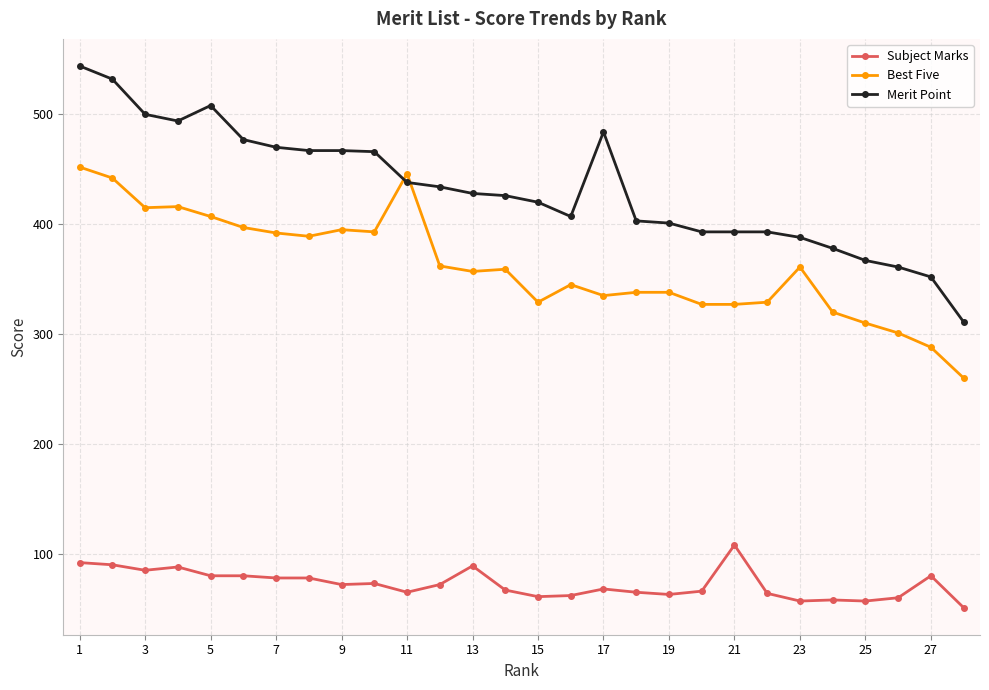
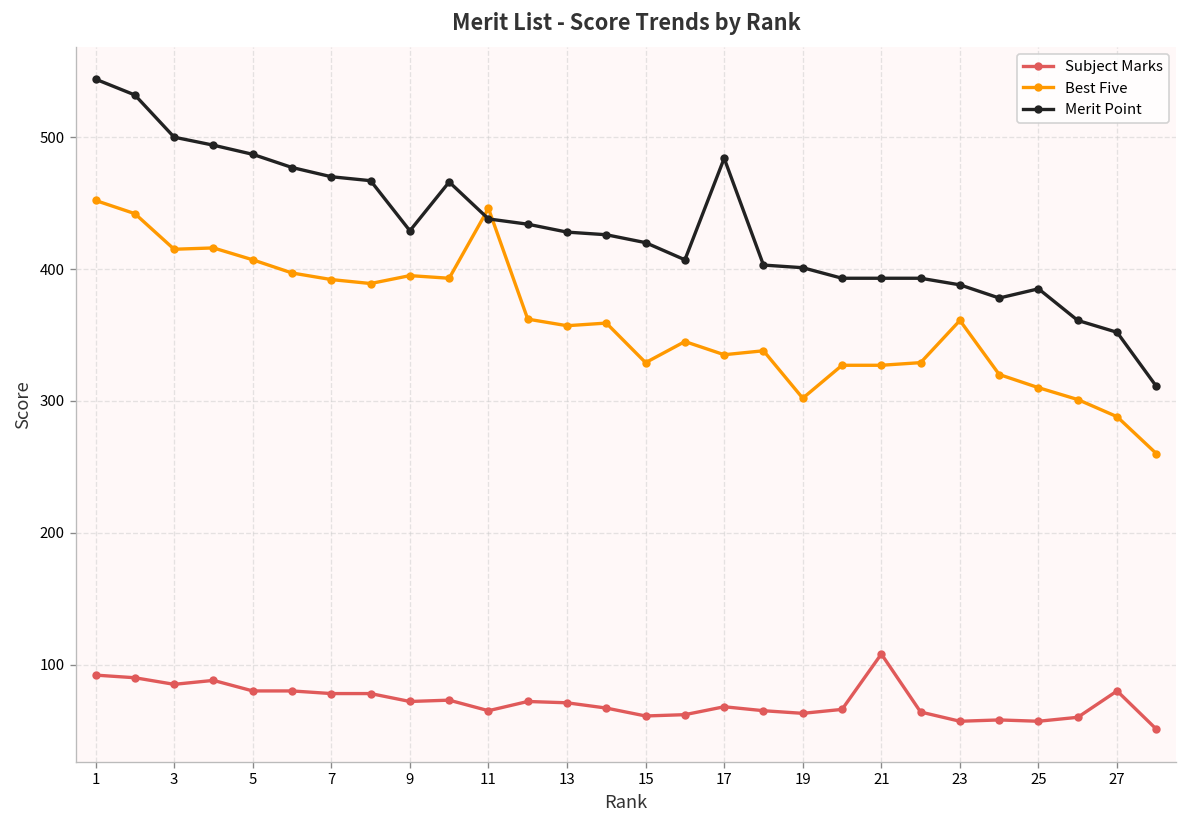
  {
    "Subject Marks": {
      "1": 92,
      "3": 85,
      "5": 80,
      "7": 78,
      "9": 72,
      "11": 65,
-     "13": 89,
+     "13": 71,
      "15": 61,
      "17": 68,
      "19": 63,
      "21": 108,
      "23": 57,
      "25": 57,
      "27": 80
    },
    "Best Five": {
      "1": 452,
      "3": 415,
      "5": 407,
      "7": 392,
      "9": 395,
      "11": 446,
      "13": 357,
      "15": 329,
      "17": 335,
-     "19": 338,
+     "19": 302,
      "21": 327,
      "23": 361,
      "25": 310,
      "27": 288
    },
    "Merit Point": {
      "1": 544,
      "3": 500,
-     "5": 508,
+     "5": 487,
      "7": 470,
-     "9": 467,
+     "9": 429,
      "11": 438,
      "13": 428,
      "15": 420,
      "17": 484,
      "19": 401,
      "21": 393,
      "23": 388,
-     "25": 367,
+     "25": 385,
      "27": 352
    }
  }
